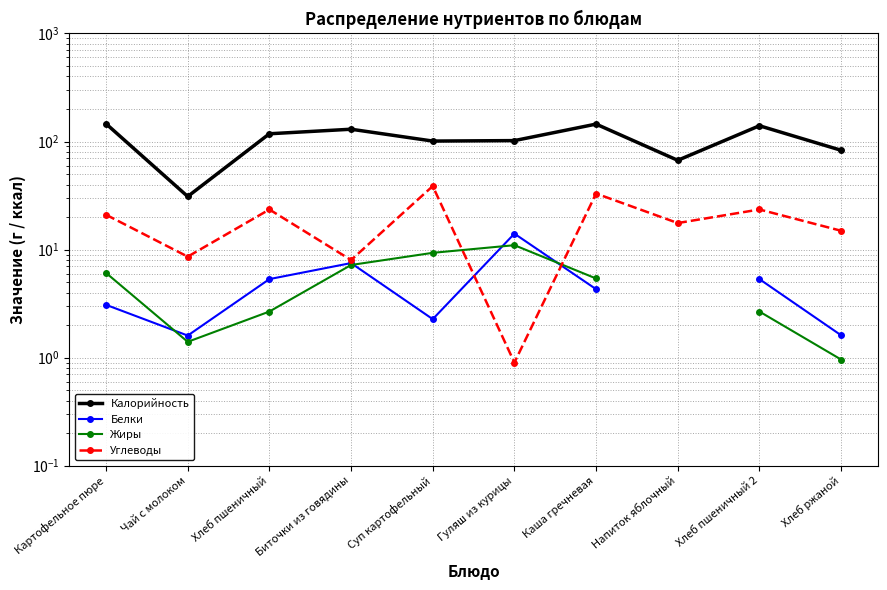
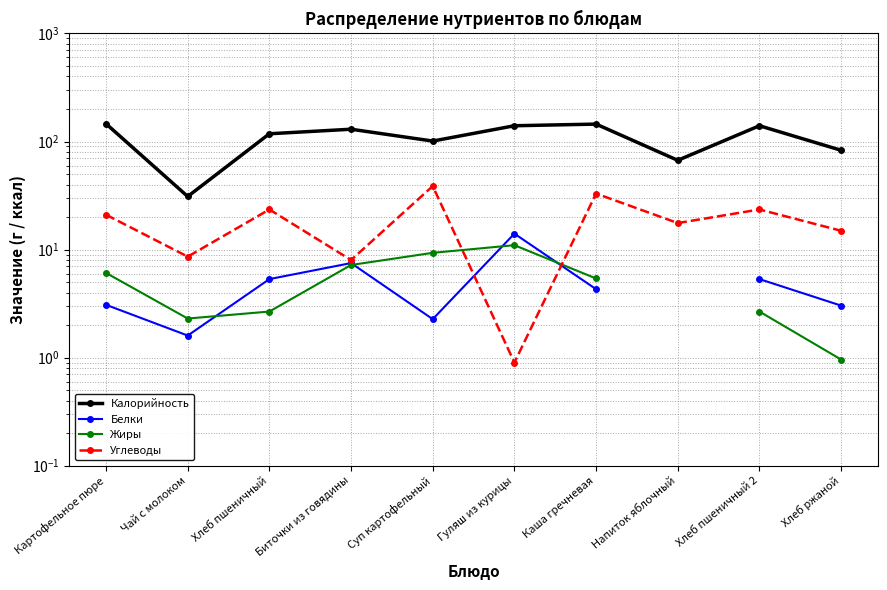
  {
    "Калорийность": {
      "Картофельное пюре": 150,
      "Чай с молоком": 31,
      "Хлеб пшеничный": 120,
      "Биточки из говядины": 130,
      "Суп картофельный": 100,
-     "Гуляш из курицы": 100,
+     "Гуляш из курицы": 140,
      "Каша гречневая": 150,
      "Напиток яблочный": 70,
      "Хлеб пшеничный 2": 140,
      "Хлеб ржаной": 80
    },
    "Белки": {
      "Картофельное пюре": 3.1,
      "Чай с молоком": 1.6,
      "Хлеб пшеничный": 5,
      "Суп картофельный": 2.3,
      "Гуляш из курицы": 14,
      "Каша гречневая": 4.3,
      "Хлеб пшеничный 2": 5,
-     "Хлеб ржаной": 1.6
+     "Хлеб ржаной": 3.0
    },
    "Жиры": {
      "Картофельное пюре": 6,
-     "Чай с молоком": 1.4,
+     "Чай с молоком": 2.3,
      "Хлеб пшеничный": 2.7,
      "Суп картофельный": 9,
      "Гуляш из курицы": 11,
      "Каша гречневая": 5,
      "Хлеб пшеничный 2": 2.7,
      "Хлеб ржаной": 1.0
    },
    "Углеводы": {
      "Картофельное пюре": 21,
      "Чай с молоком": 9,
      "Хлеб пшеничный": 24,
      "Биточки из говядины": 8,
      "Суп картофельный": 39,
      "Гуляш из курицы": 0.9,
      "Каша гречневая": 33,
      "Напиток яблочный": 18,
      "Хлеб пшеничный 2": 24,
      "Хлеб ржаной": 15
    }
  }
